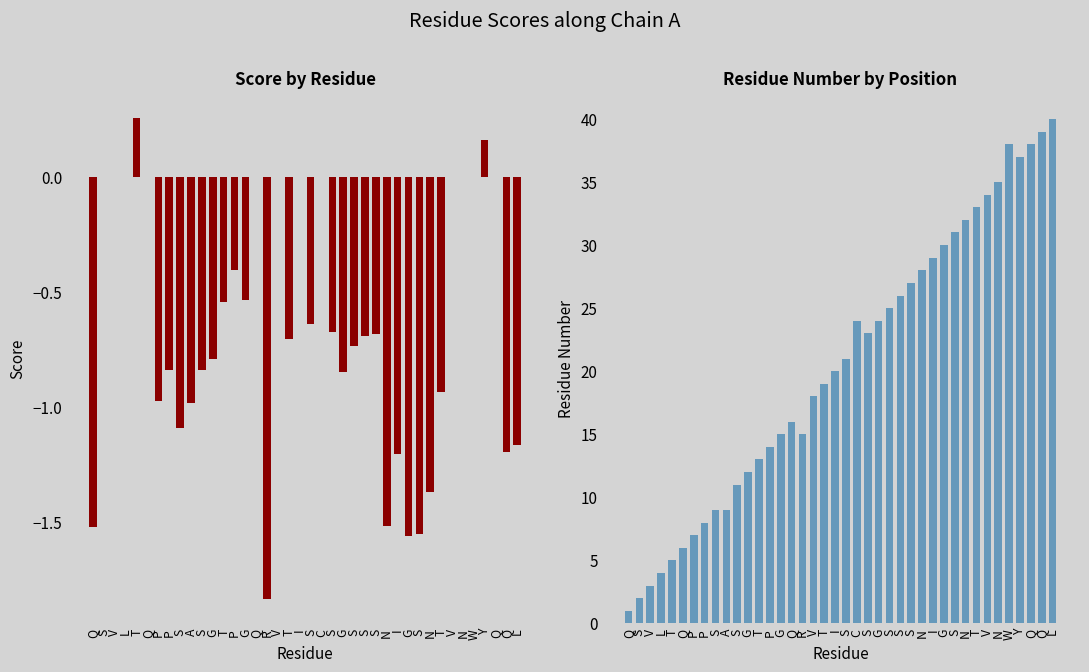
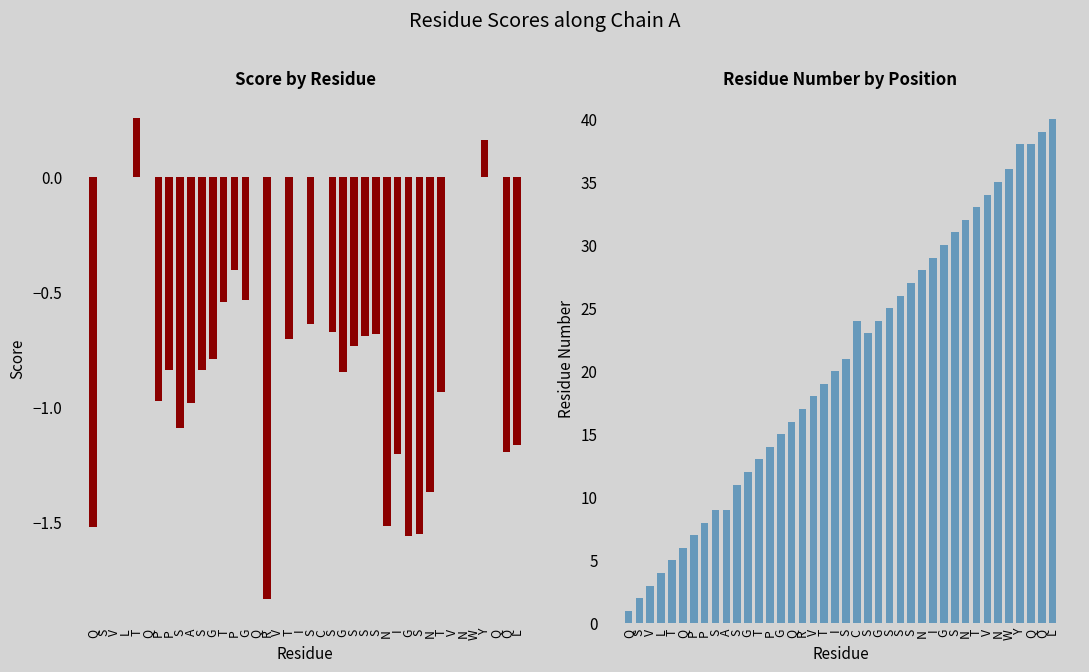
  {
    "Score by Residue": {
      "A": -0.98,
      "R": -1.83,
      "C": 0.00,
      "W": 0.00,
      "Y": 0.16
    },
    "Residue Number by Position": {
      "A": 9,
-     "R": 15,
+     "R": 17,
      "C": 24,
-     "W": 38,
-     "Y": 37
+     "W": 36,
+     "Y": 38
    }
  }
